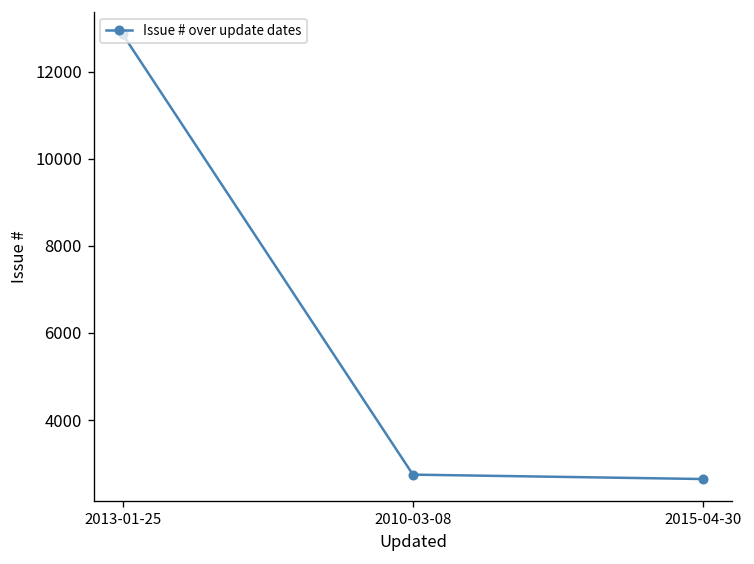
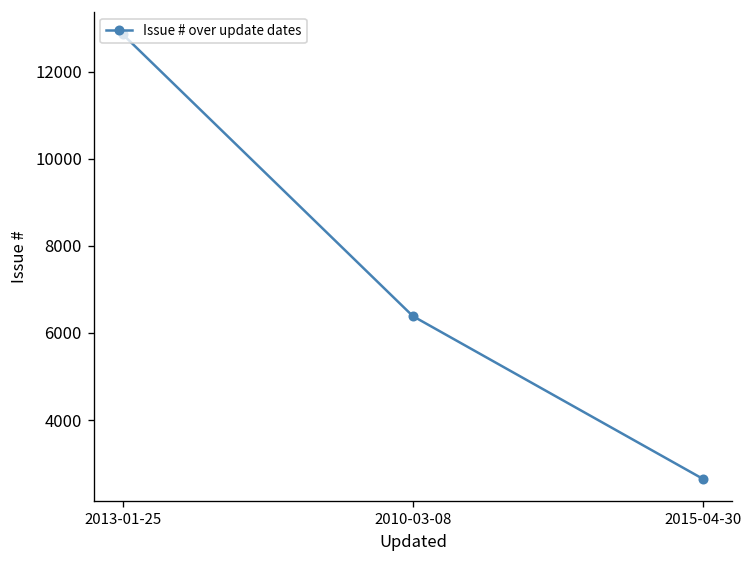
  {
-   "2010-03-08": 2700,
+   "2010-03-08": 6400,
    "2015-04-30": 2600
  }
